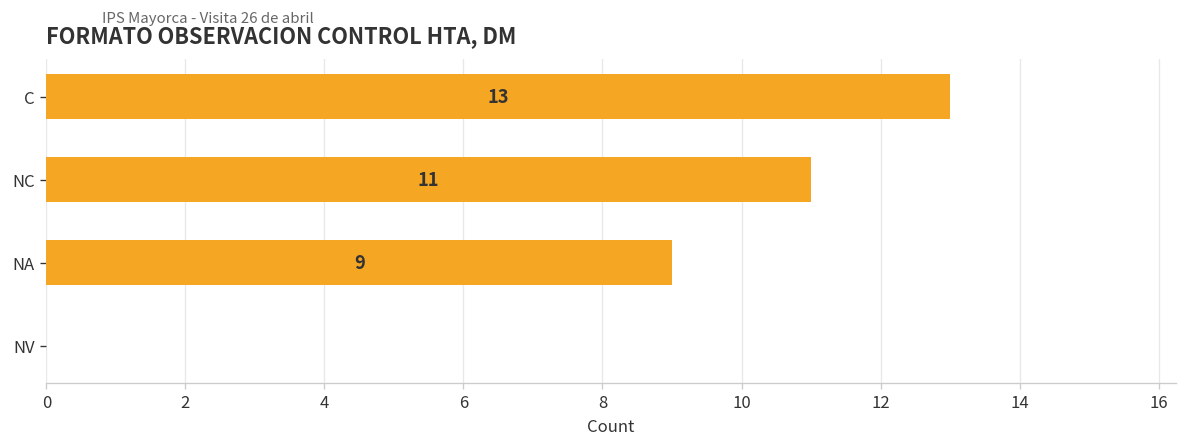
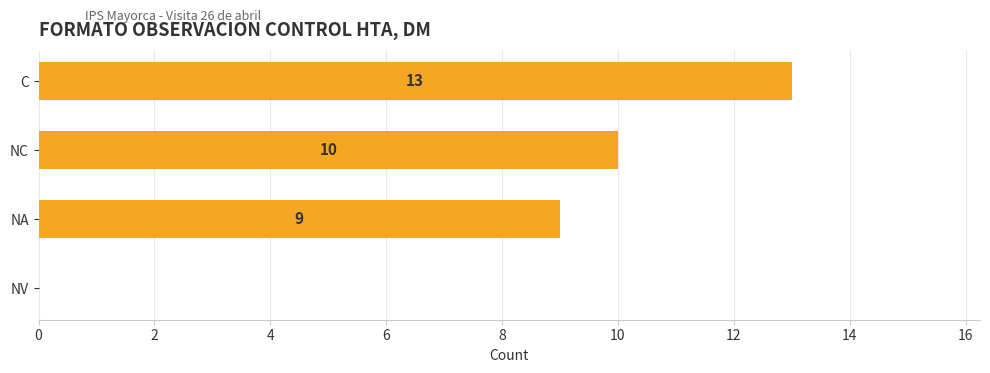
  {
    "C": 13,
-   "NC": 11,
+   "NC": 10,
    "NA": 9
  }
